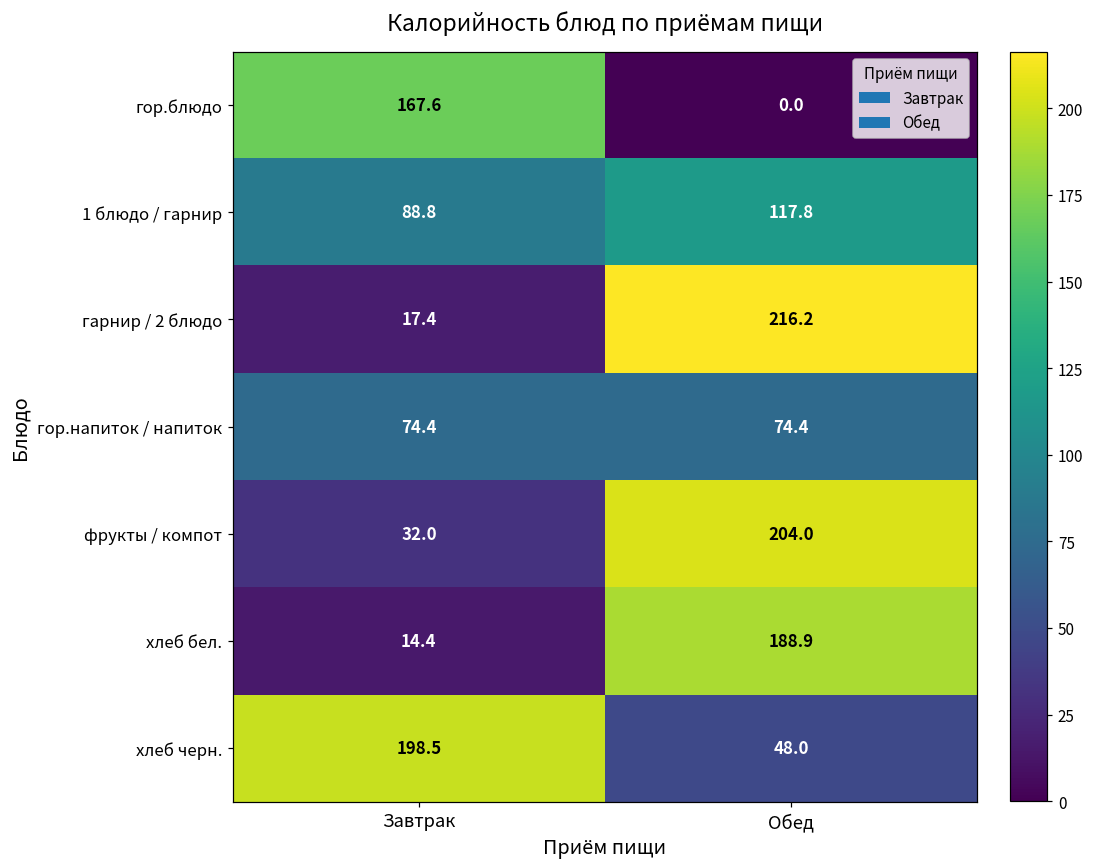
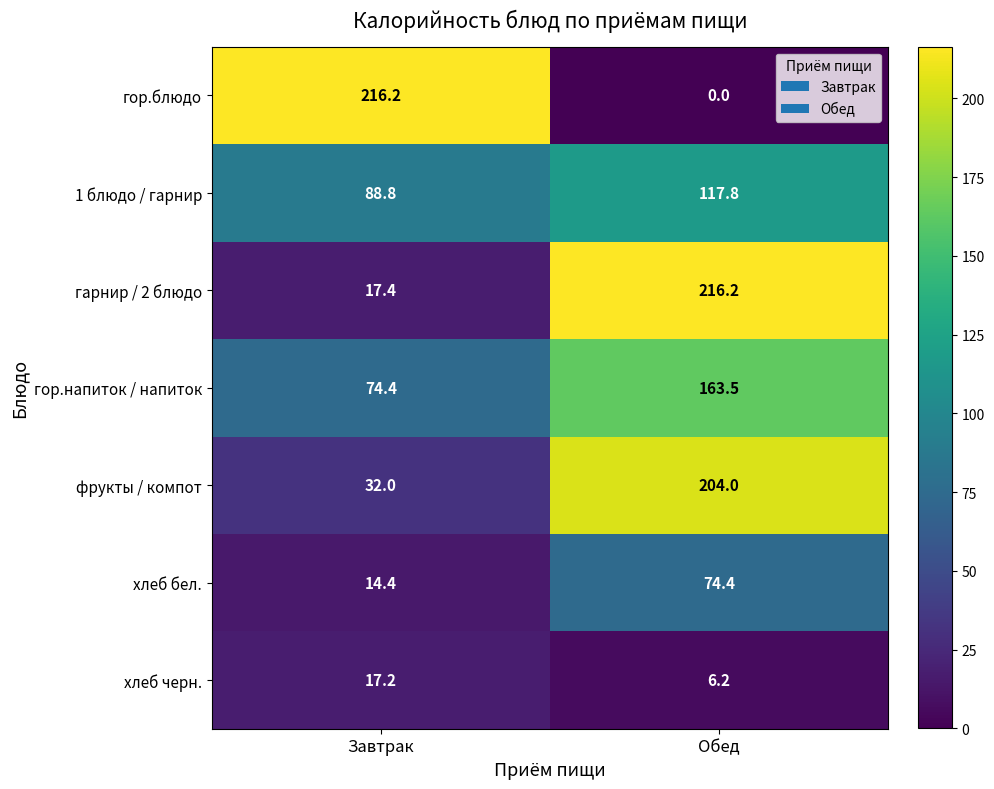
  {
    "гор.блюдо": {
-     "Завтрак": 167.6,
+     "Завтрак": 216.2,
      "Обед": 0.0
    },
    "1 блюдо / гарнир": {
      "Завтрак": 88.8,
      "Обед": 117.8
    },
    "гарнир / 2 блюдо": {
      "Завтрак": 17.4,
      "Обед": 216.2
    },
    "гор.напиток / напиток": {
      "Завтрак": 74.4,
-     "Обед": 74.4
+     "Обед": 163.5
    },
    "фрукты / компот": {
      "Завтрак": 32.0,
      "Обед": 204.0
    },
    "хлеб бел.": {
      "Завтрак": 14.4,
-     "Обед": 188.9
+     "Обед": 74.4
    },
    "хлеб черн.": {
-     "Завтрак": 198.5,
-     "Обед": 48.0
+     "Завтрак": 17.2,
+     "Обед": 6.2
    }
  }
